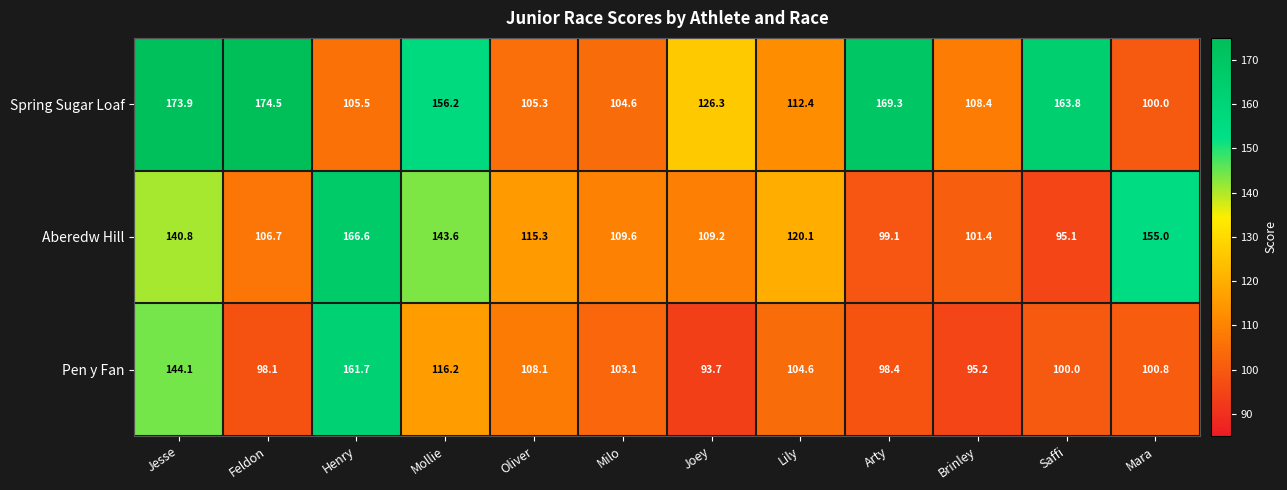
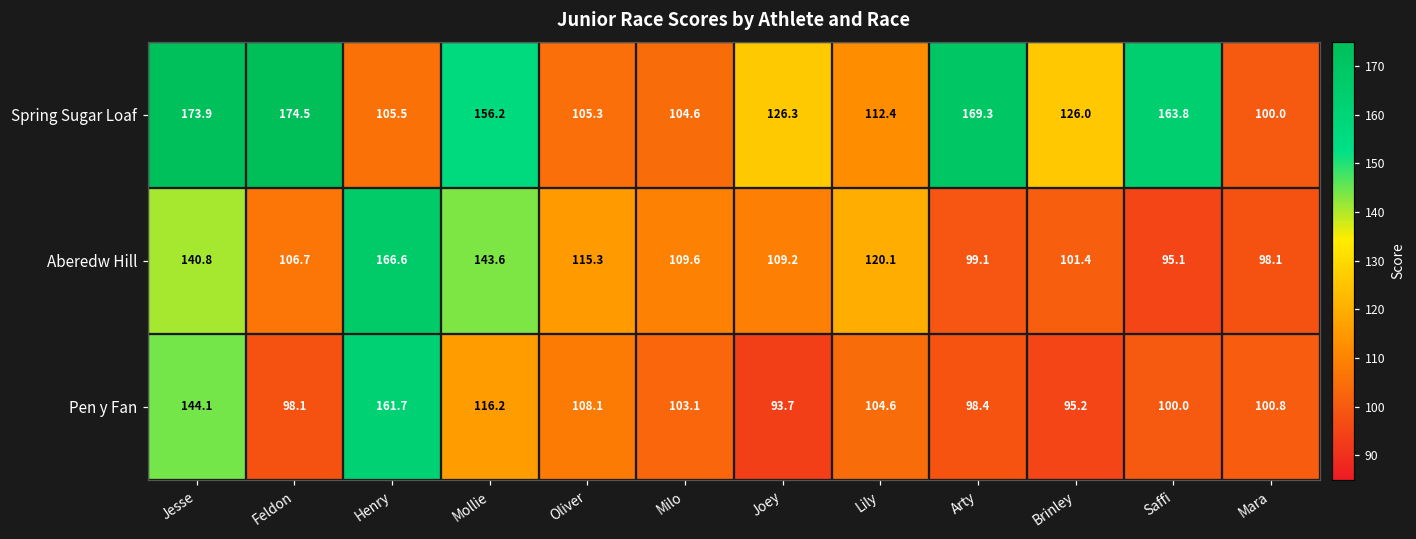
  {
    "Spring Sugar Loaf": {
      "Jesse": 173.9,
      "Feldon": 174.5,
      "Henry": 105.5,
      "Mollie": 156.2,
      "Oliver": 105.3,
      "Milo": 104.6,
      "Joey": 126.3,
      "Lily": 112.4,
      "Arty": 169.3,
-     "Brinley": 108.4,
+     "Brinley": 126.0,
      "Saffi": 163.8,
      "Mara": 100.0
    },
    "Aberedw Hill": {
      "Jesse": 140.8,
      "Feldon": 106.7,
      "Henry": 166.6,
      "Mollie": 143.6,
      "Oliver": 115.3,
      "Milo": 109.6,
      "Joey": 109.2,
      "Lily": 120.1,
      "Arty": 99.1,
      "Brinley": 101.4,
      "Saffi": 95.1,
-     "Mara": 155.0
+     "Mara": 98.1
    },
    "Pen y Fan": {
      "Jesse": 144.1,
      "Feldon": 98.1,
      "Henry": 161.7,
      "Mollie": 116.2,
      "Oliver": 108.1,
      "Milo": 103.1,
      "Joey": 93.7,
      "Lily": 104.6,
      "Arty": 98.4,
      "Brinley": 95.2,
      "Saffi": 100.0,
      "Mara": 100.8
    }
  }
